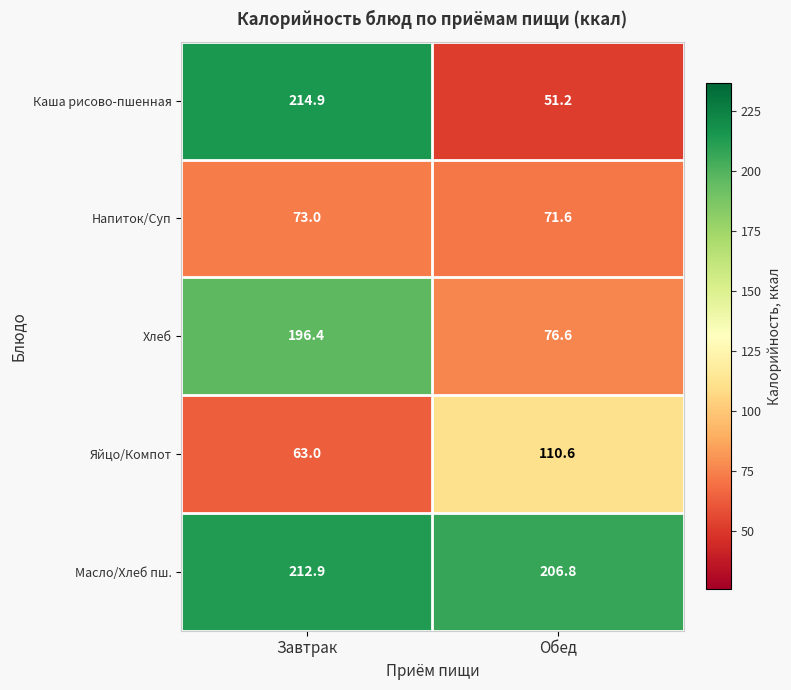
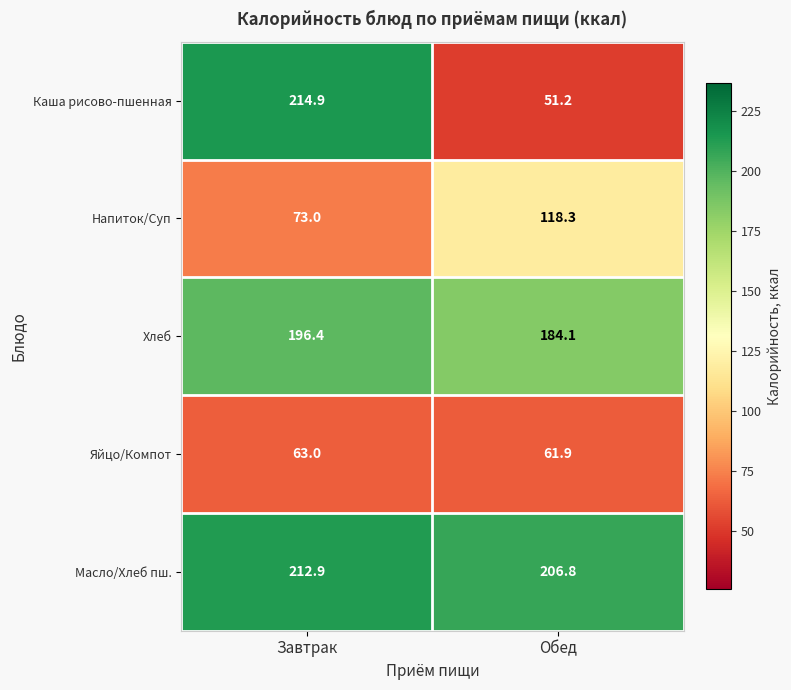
  {
    "Каша рисово-пшенная": {
      "Завтрак": 214.9,
      "Обед": 51.2
    },
    "Напиток/Суп": {
      "Завтрак": 73.0,
-     "Обед": 71.6
+     "Обед": 118.3
    },
    "Хлеб": {
      "Завтрак": 196.4,
-     "Обед": 76.6
+     "Обед": 184.1
    },
    "Яйцо/Компот": {
      "Завтрак": 63.0,
-     "Обед": 110.6
+     "Обед": 61.9
    },
    "Масло/Хлеб пш.": {
      "Завтрак": 212.9,
      "Обед": 206.8
    }
  }
